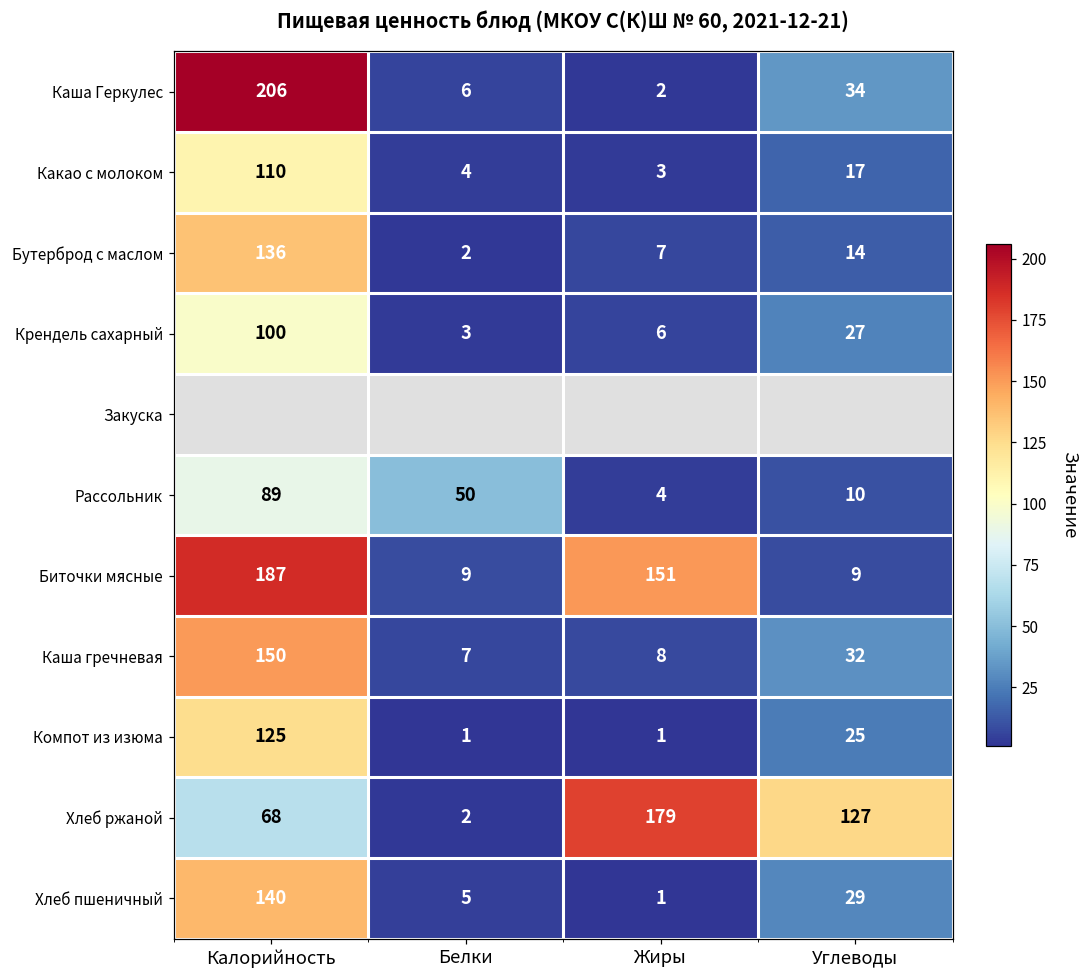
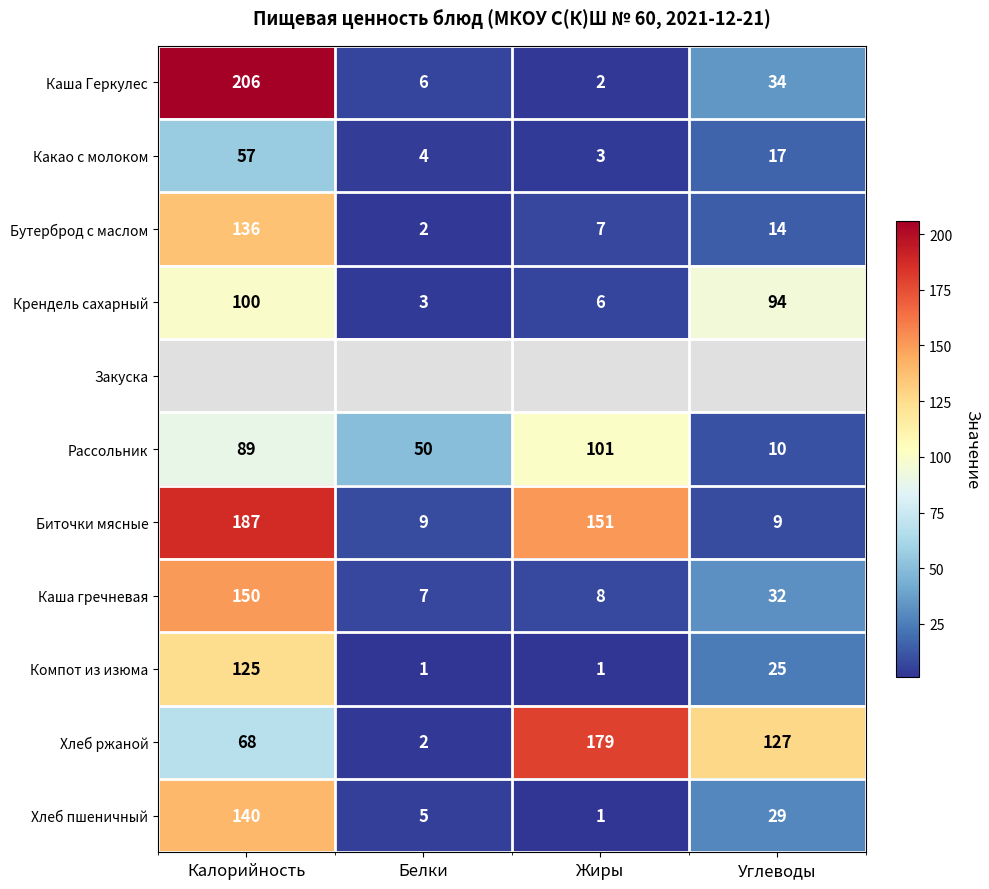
  {
    "Каша Геркулес": {
      "Калорийность": 206,
      "Белки": 6,
      "Жиры": 2,
      "Углеводы": 34
    },
    "Какао с молоком": {
-     "Калорийность": 110,
+     "Калорийность": 57,
      "Белки": 4,
      "Жиры": 3,
      "Углеводы": 17
    },
    "Бутерброд с маслом": {
      "Калорийность": 136,
      "Белки": 2,
      "Жиры": 7,
      "Углеводы": 14
    },
    "Крендель сахарный": {
      "Калорийность": 100,
      "Белки": 3,
      "Жиры": 6,
-     "Углеводы": 27
+     "Углеводы": 94
    },
    "Рассольник": {
      "Калорийность": 89,
      "Белки": 50,
-     "Жиры": 4,
+     "Жиры": 101,
      "Углеводы": 10
    },
    "Биточки мясные": {
      "Калорийность": 187,
      "Белки": 9,
      "Жиры": 151,
      "Углеводы": 9
    },
    "Каша гречневая": {
      "Калорийность": 150,
      "Белки": 7,
      "Жиры": 8,
      "Углеводы": 32
    },
    "Компот из изюма": {
      "Калорийность": 125,
      "Белки": 1,
      "Жиры": 1,
      "Углеводы": 25
    },
    "Хлеб ржаной": {
      "Калорийность": 68,
      "Белки": 2,
      "Жиры": 179,
      "Углеводы": 127
    },
    "Хлеб пшеничный": {
      "Калорийность": 140,
      "Белки": 5,
      "Жиры": 1,
      "Углеводы": 29
    }
  }
